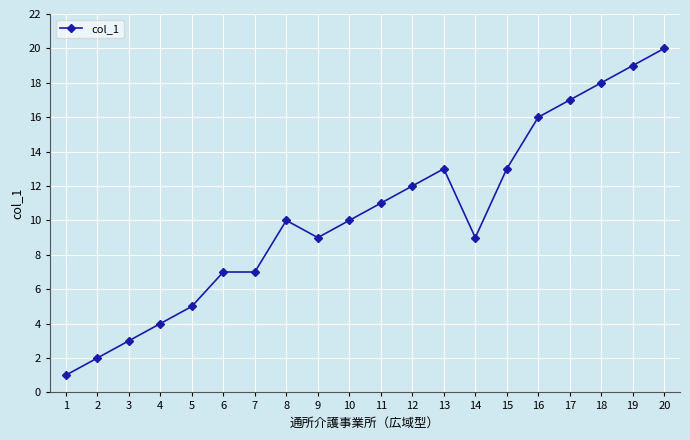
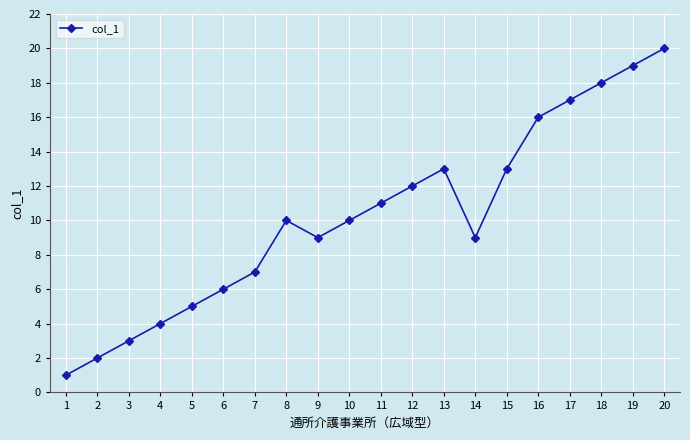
  {
    "1": 1,
    "2": 2,
    "3": 3,
    "4": 4,
    "5": 5,
-   "6": 7,
+   "6": 6,
    "7": 7,
    "8": 10,
    "9": 9,
    "10": 10,
    "11": 11,
    "12": 12,
    "13": 13,
    "14": 9,
    "15": 13,
    "16": 16,
    "17": 17,
    "18": 18,
    "19": 19,
    "20": 20
  }
